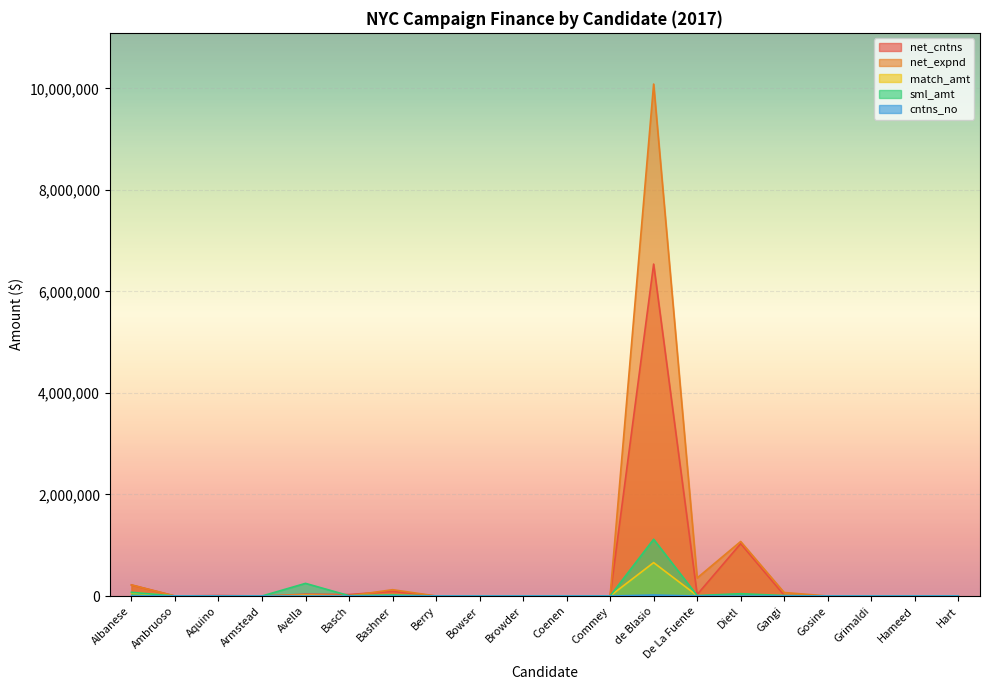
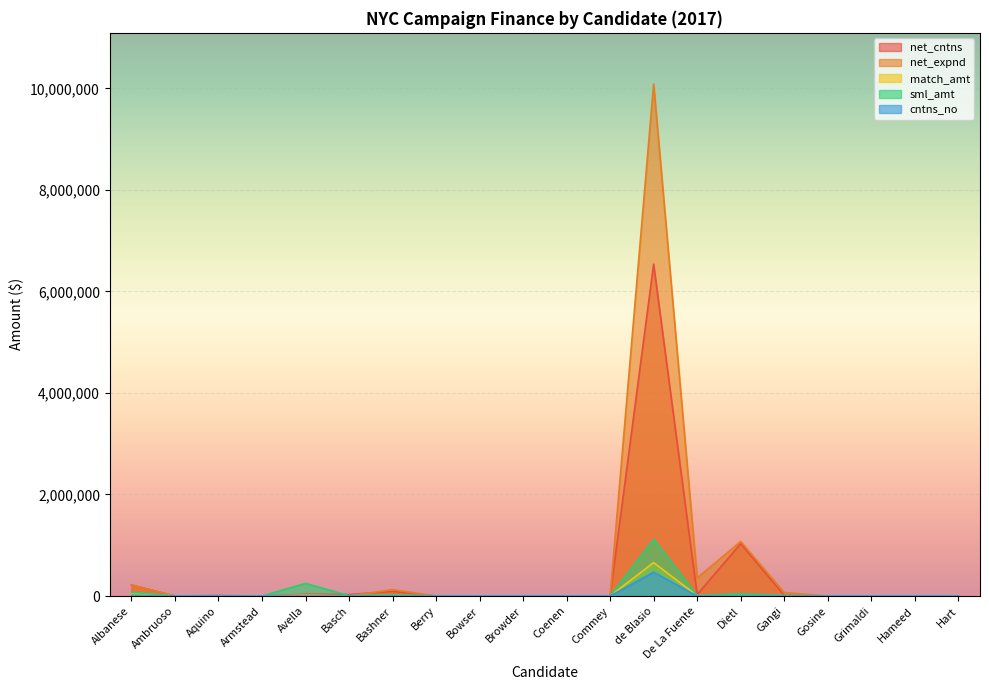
  {
    "match_amt": {
      "de Blasio": "700,000"
    },
    "sml_amt": {
      "Avella": "200,000",
      "de Blasio": "1,100,000"
    },
    "cntns_no": {
      "Albanese": "0",
-     "de Blasio": "0"
+     "de Blasio": "500,000"
    }
  }
